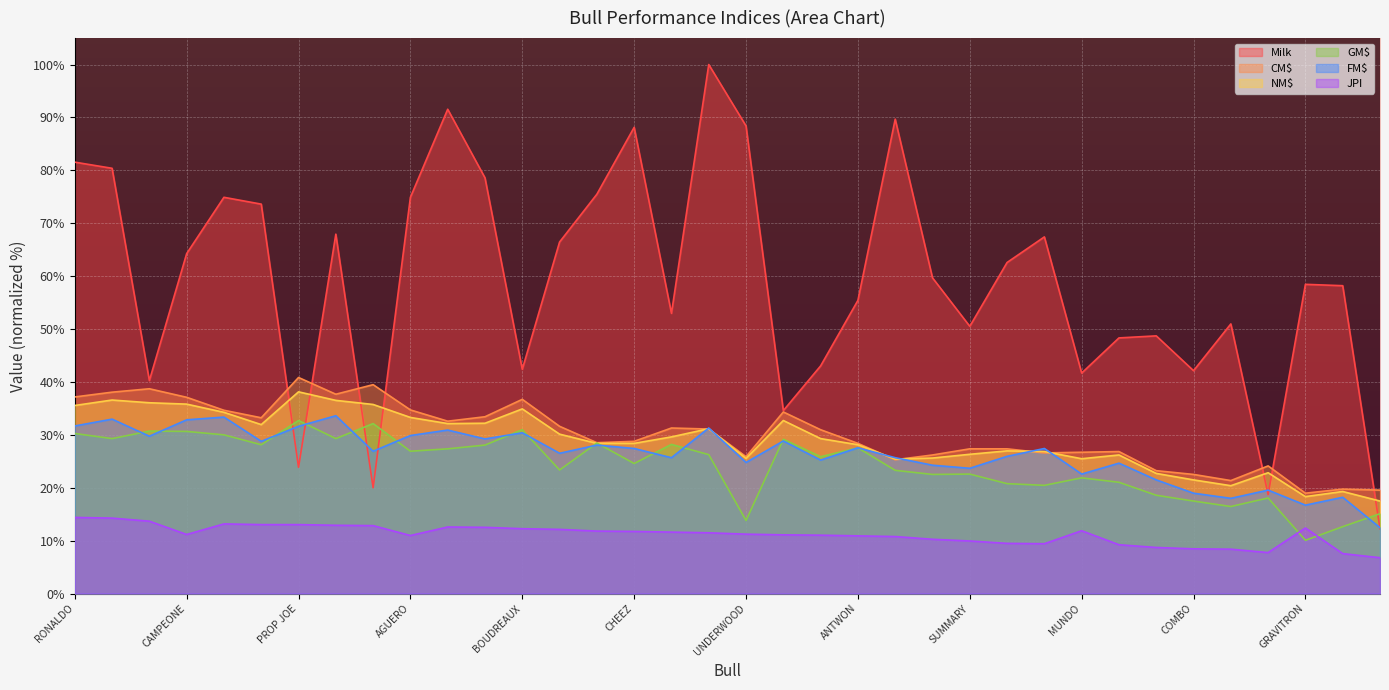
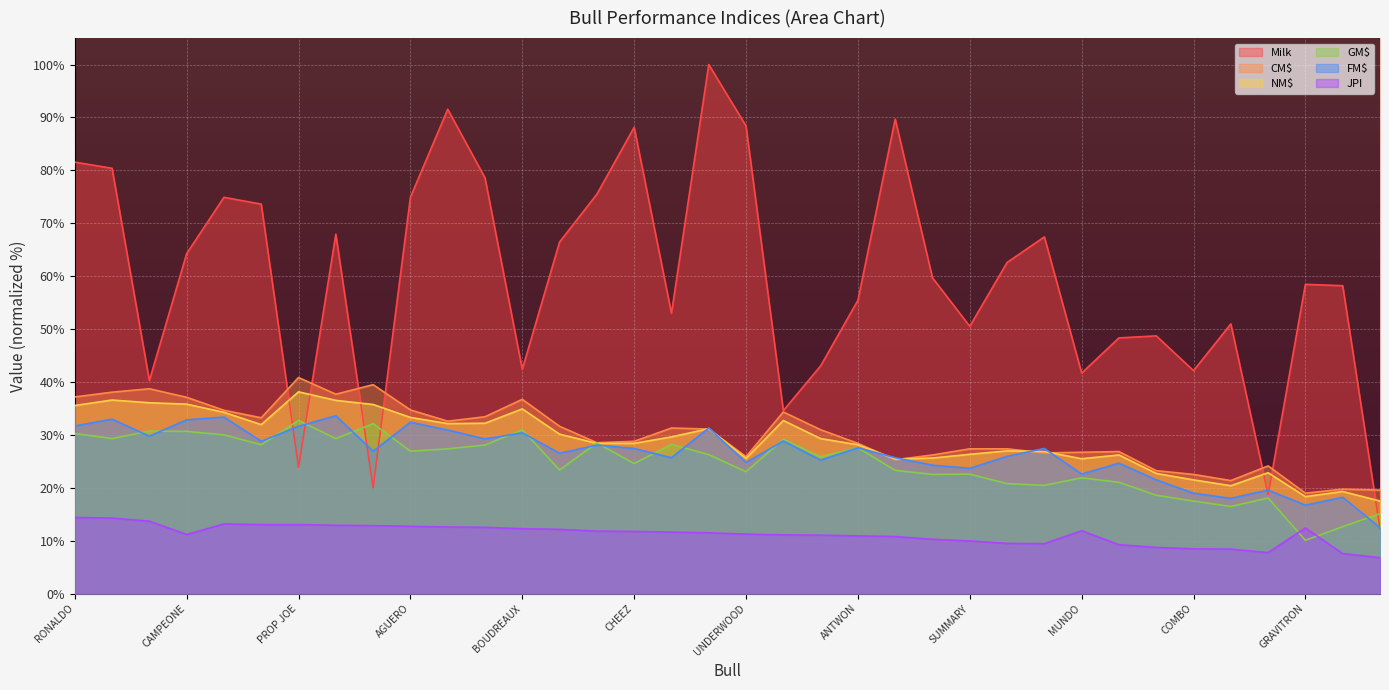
  {
    "GM$": {
      "RONALDO": "30%",
      "CAMPEONE": "31%",
      "PROP JOE": "33%",
      "AGUERO": "27%",
      "BOUDREAUX": "31%",
      "CHEEZ": "25%",
-     "UNDERWOOD": "14%",
+     "UNDERWOOD": "23%",
      "SUMMARY": "23%",
      "MUNDO": "22%",
      "COMBO": "17%",
      "GRAVITRON": "10%"
    },
    "FM$": {
      "RONALDO": "32%",
      "CAMPEONE": "33%",
      "PROP JOE": "32%",
-     "AGUERO": "30%",
+     "AGUERO": "32%",
      "BOUDREAUX": "30%",
      "CHEEZ": "27%",
      "UNDERWOOD": "25%",
      "SUMMARY": "24%",
      "MUNDO": "23%",
      "COMBO": "19%",
      "GRAVITRON": "17%"
    },
    "JPI": {
      "RONALDO": "14%",
      "CAMPEONE": "11%",
      "PROP JOE": "13%",
-     "AGUERO": "11%",
+     "AGUERO": "13%",
      "BOUDREAUX": "12%",
      "CHEEZ": "12%",
      "UNDERWOOD": "11%",
      "ANTWON": "11%",
      "SUMMARY": "10%",
      "MUNDO": "12%",
      "COMBO": "8%",
      "GRAVITRON": "12%"
    }
  }
